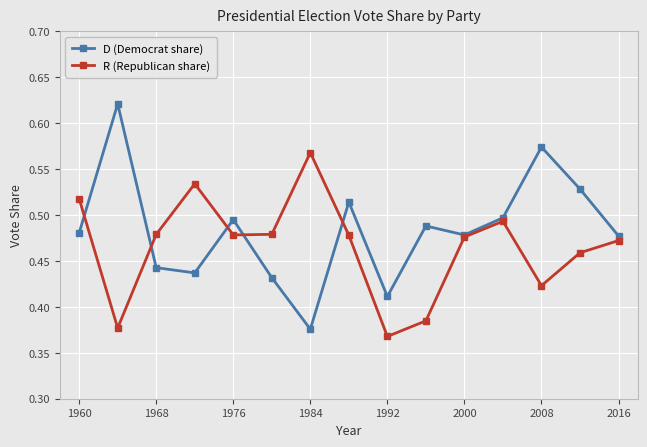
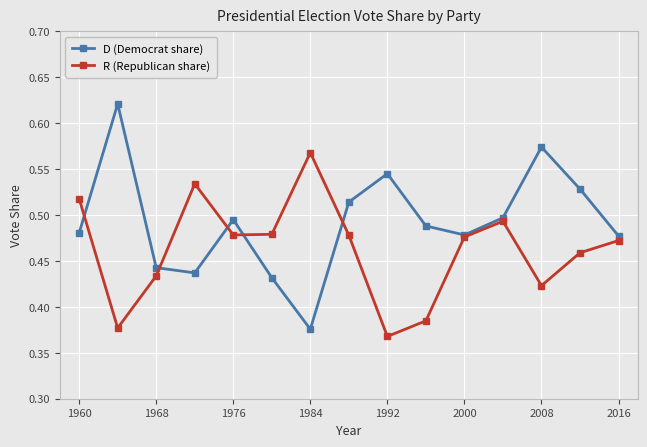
  {
    "D (Democrat share)": {
      "1960": 0.48,
      "1968": 0.44,
      "1976": 0.50,
      "1984": 0.38,
-     "1992": 0.41,
+     "1992": 0.55,
      "2008": 0.57,
      "2016": 0.48
    },
    "R (Republican share)": {
      "1960": 0.52,
-     "1968": 0.48,
+     "1968": 0.43,
      "1976": 0.48,
      "1984": 0.57,
      "1992": 0.37,
      "2008": 0.42,
      "2016": 0.47
    }
  }
